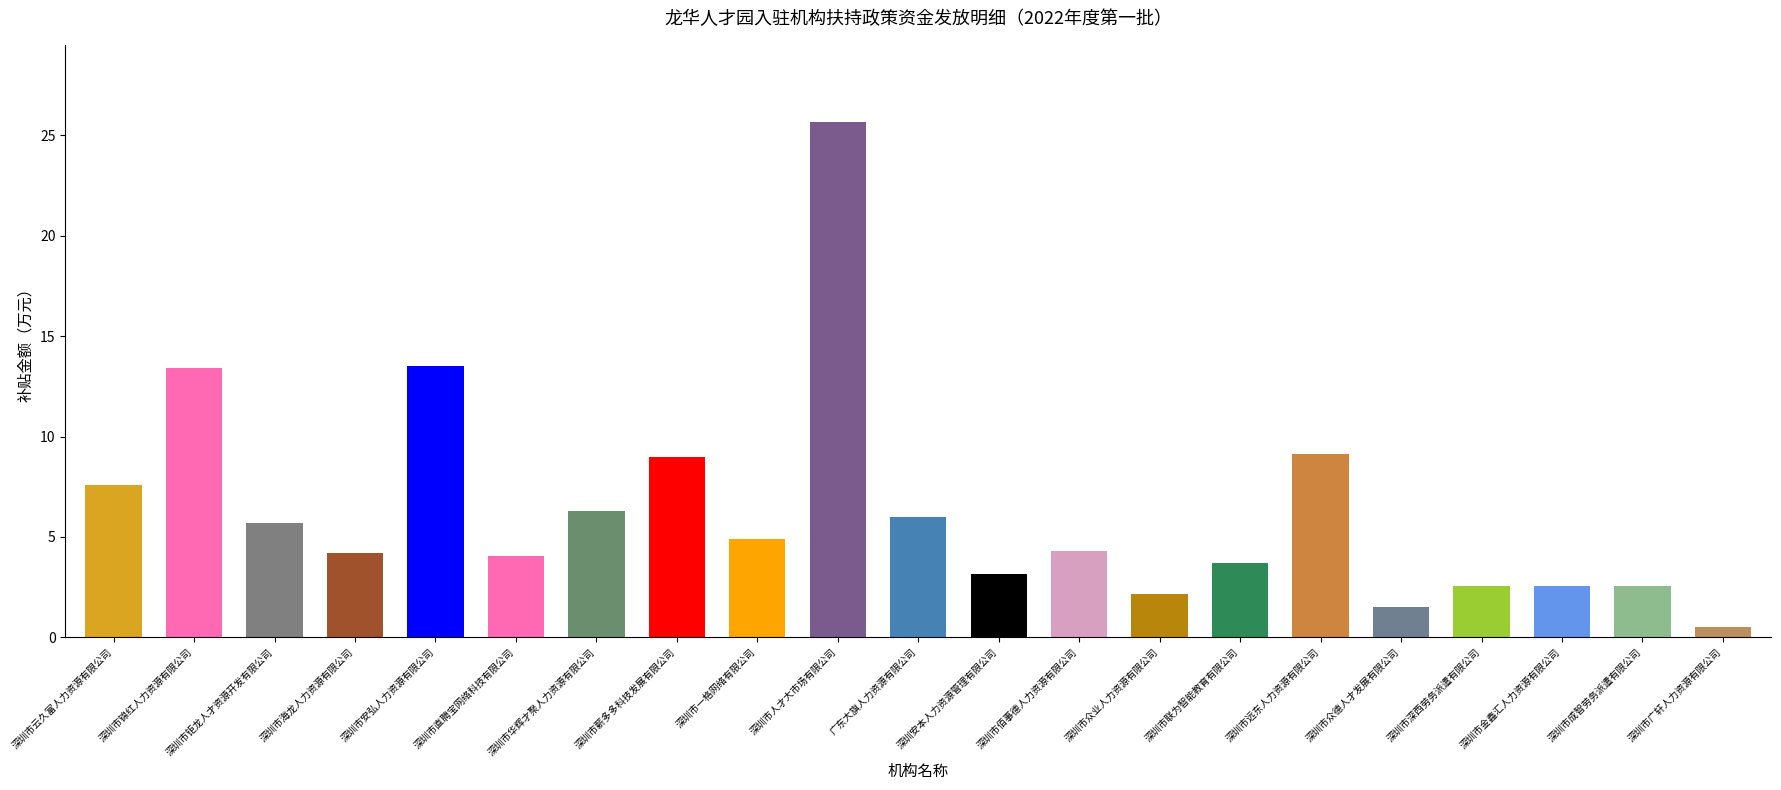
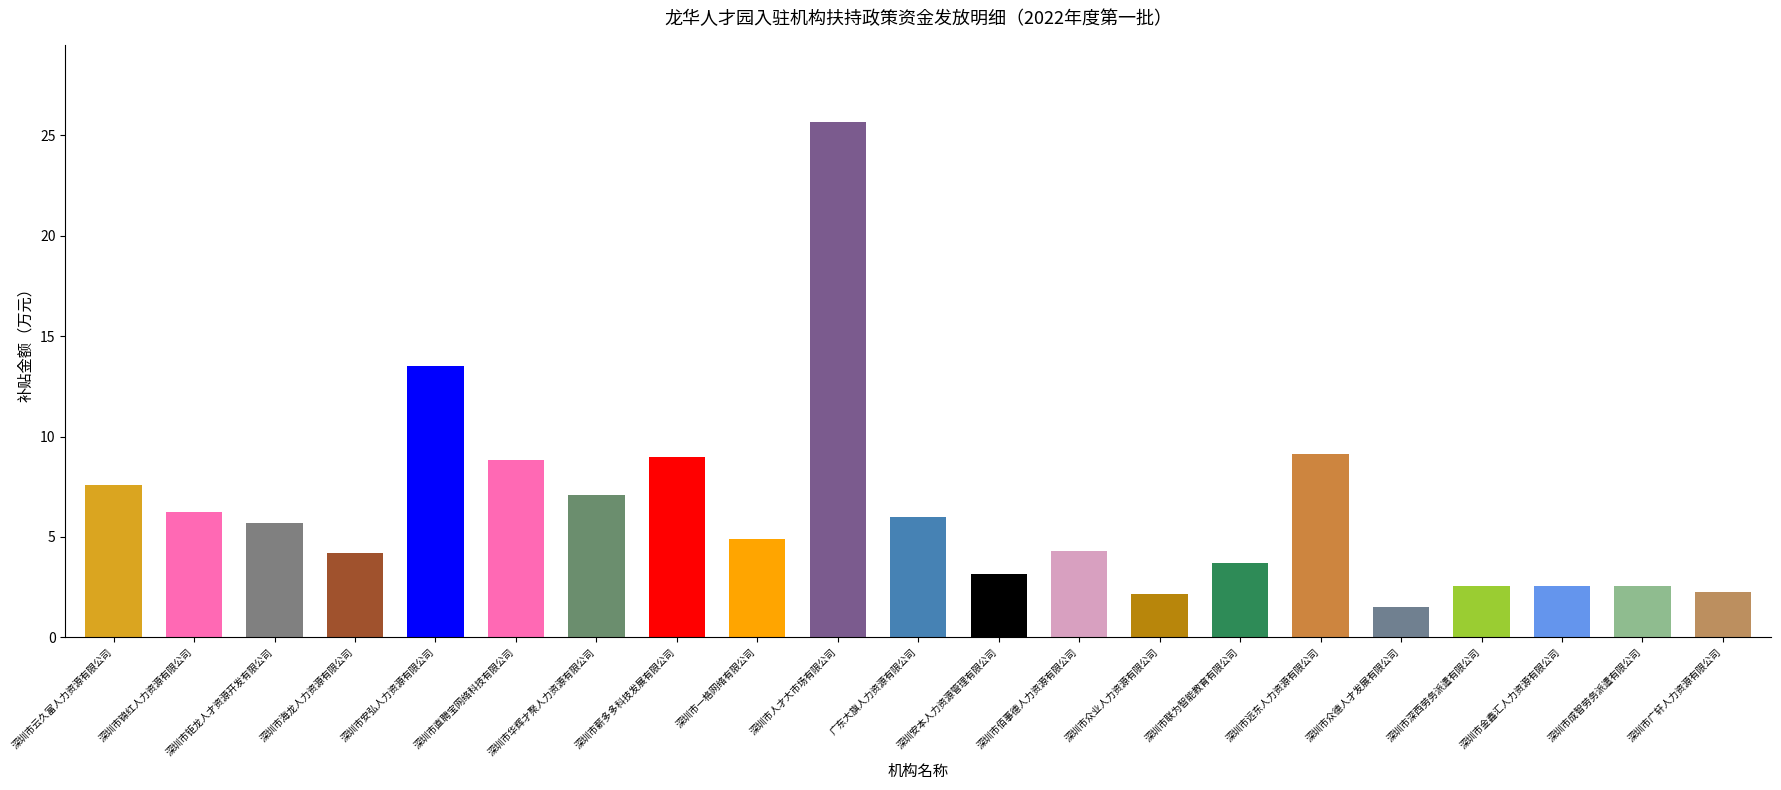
  {
    "深圳市云久富人力资源有限公司": 7.6,
-   "深圳市锦红人力资源有限公司": 13.4,
+   "深圳市锦红人力资源有限公司": 6.2,
    "深圳市钜龙人才资源开发有限公司": 5.7,
    "深圳市海龙人力资源有限公司": 4.2,
    "深圳市安弘人力资源有限公司": 13.5,
-   "深圳市直聘宝网络科技有限公司": 4.1,
-   "深圳市华辉才聚人力资源有限公司": 6.3,
+   "深圳市直聘宝网络科技有限公司": 8.8,
+   "深圳市华辉才聚人力资源有限公司": 7.1,
    "深圳市薪多多科技发展有限公司": 9.0,
    "深圳市一格网络有限公司": 4.9,
    "深圳市人才大市场有限公司": 25.7,
    "广东大旗人力资源有限公司": 6.0,
    "深圳安本人力资源管理有限公司": 3.2,
    "深圳市佰事德人力资源有限公司": 4.3,
    "深圳市众业人力资源有限公司": 2.1,
    "深圳市联为智能教育有限公司": 3.7,
    "深圳市远东人力资源有限公司": 9.1,
    "深圳市众德人才发展有限公司": 1.5,
    "深圳市深西劳务派遣有限公司": 2.6,
    "深圳市金鑫汇人力资源有限公司": 2.6,
    "深圳市成智劳务派遣有限公司": 2.6,
-   "深圳市广轩人力资源有限公司": 0.5
+   "深圳市广轩人力资源有限公司": 2.3
  }
